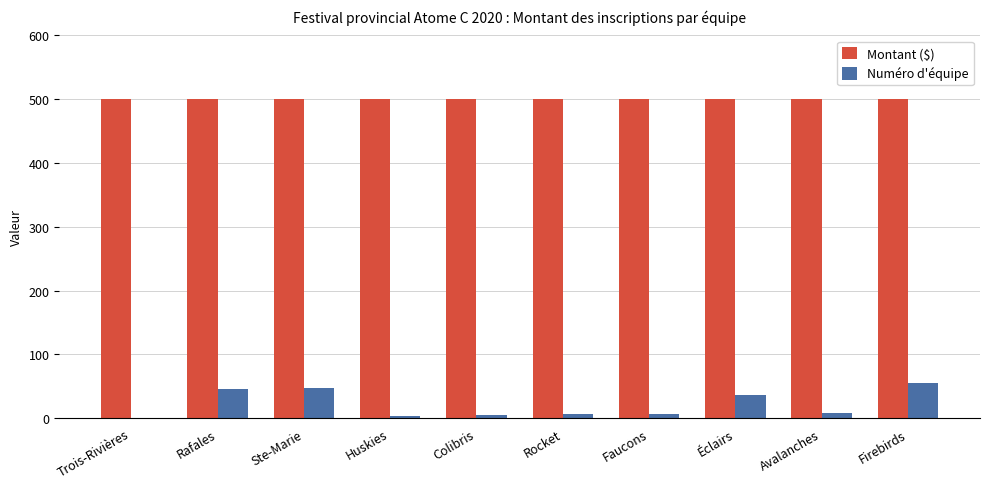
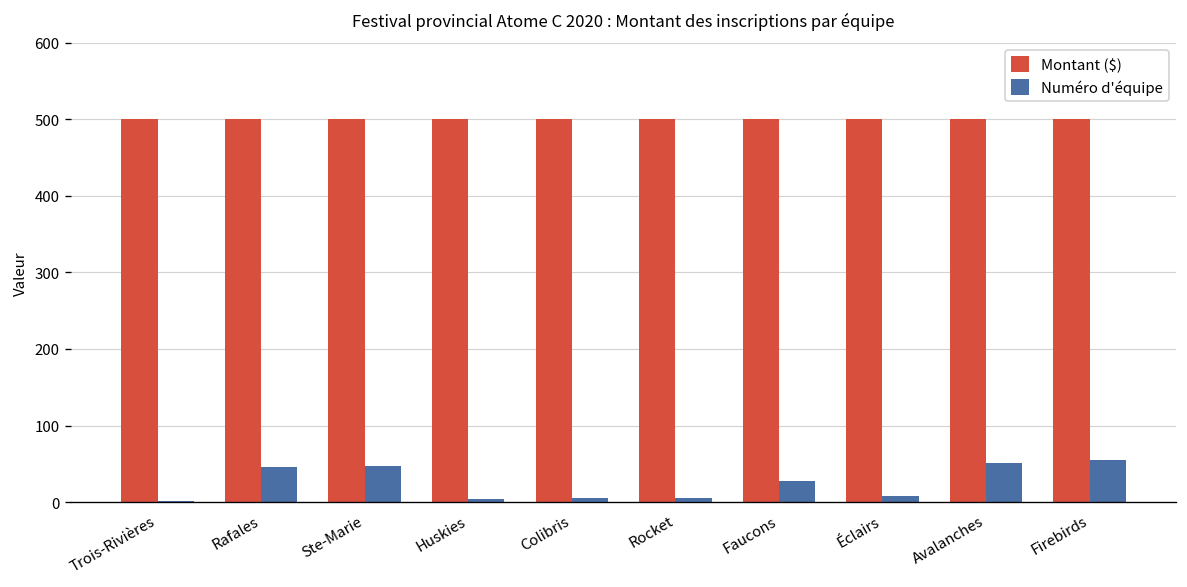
  {
    "Montant ($)": {
      "Trois-Rivières": 500,
      "Rafales": 500,
      "Ste-Marie": 500,
      "Huskies": 500,
      "Colibris": 500,
      "Rocket": 500,
      "Faucons": 500,
      "Éclairs": 500,
      "Avalanches": 500,
      "Firebirds": 500
    },
    "Numéro d'équipe": {
      "Rafales": 50,
      "Ste-Marie": 50,
      "Huskies": 0,
      "Colibris": 10,
      "Rocket": 10,
-     "Faucons": 10,
-     "Éclairs": 40,
-     "Avalanches": 10,
+     "Faucons": 30,
+     "Éclairs": 10,
+     "Avalanches": 50,
      "Firebirds": 60
    }
  }
